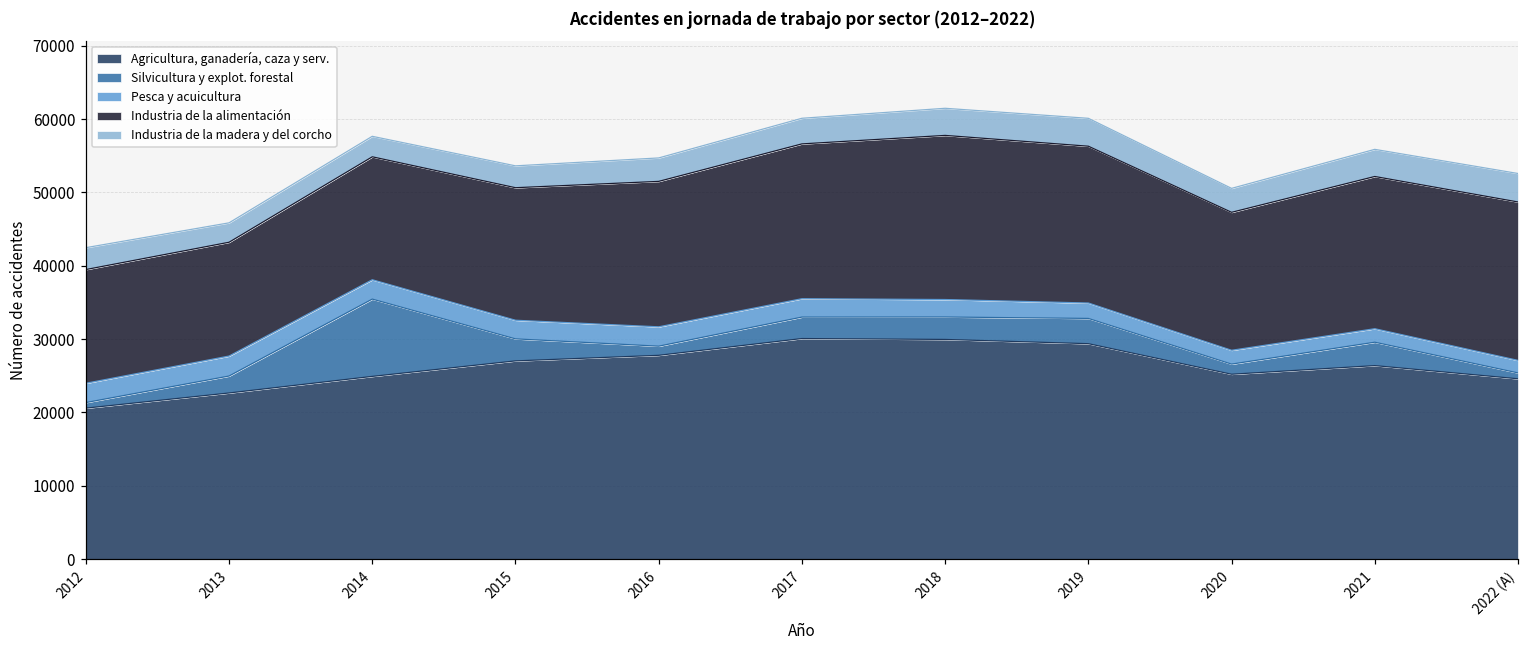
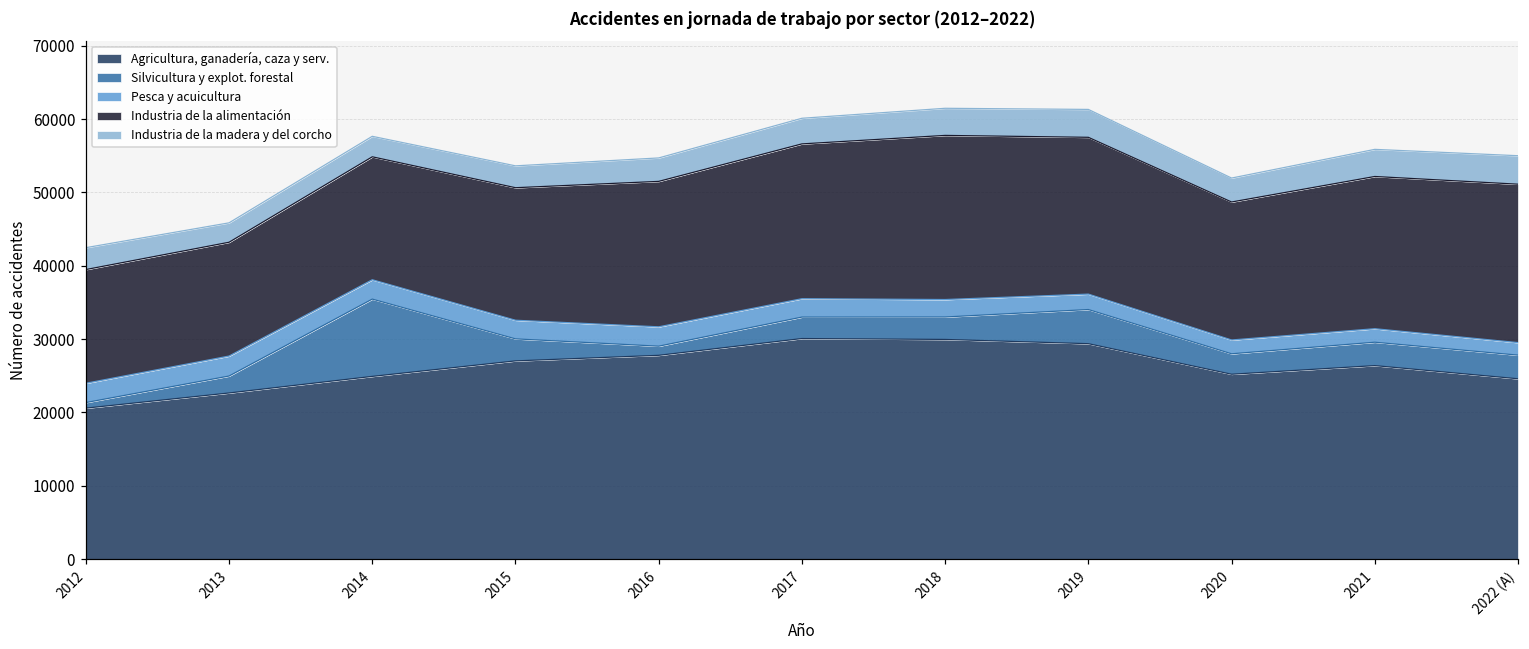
  {
    "Silvicultura y explot. forestal": {
      "2012": 1000,
      "2013": 2000,
      "2014": 11000,
      "2015": 3000,
      "2016": 1000,
      "2017": 3000,
      "2018": 3000,
-     "2019": 3000,
-     "2020": 1000,
+     "2019": 5000,
+     "2020": 3000,
      "2021": 3000,
-     "2022 (A)": 1000
+     "2022 (A)": 3000
    }
  }
